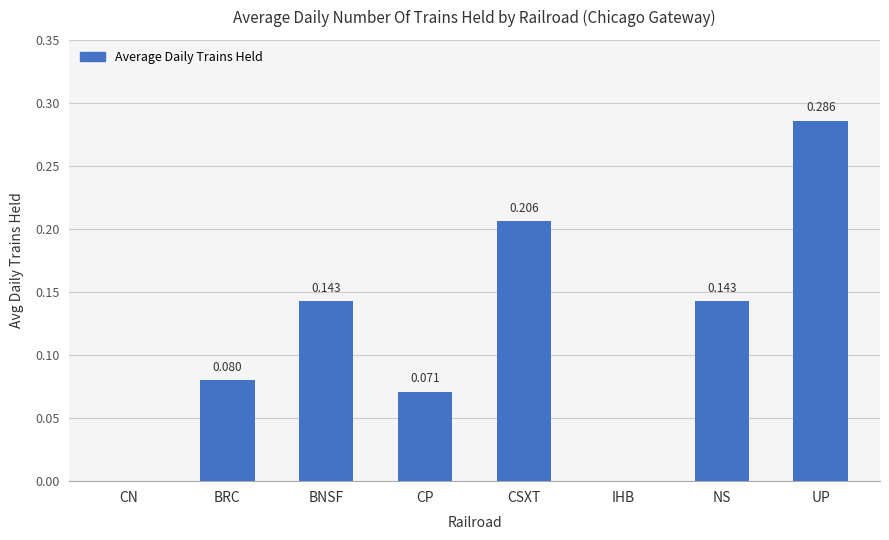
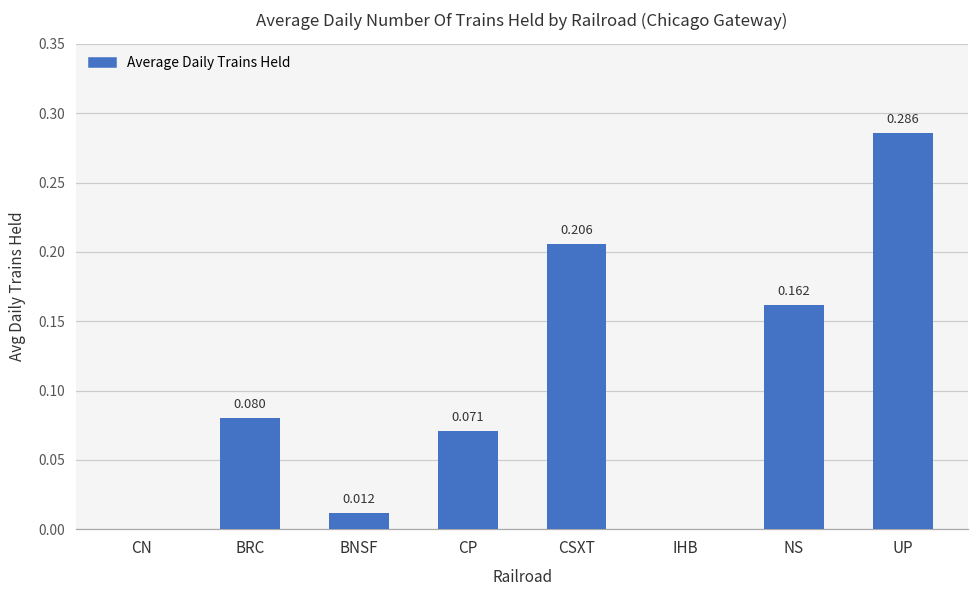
  {
    "BRC": 0.080,
-   "BNSF": 0.143,
+   "BNSF": 0.012,
    "CP": 0.071,
    "CSXT": 0.206,
-   "NS": 0.143,
+   "NS": 0.162,
    "UP": 0.286
  }
